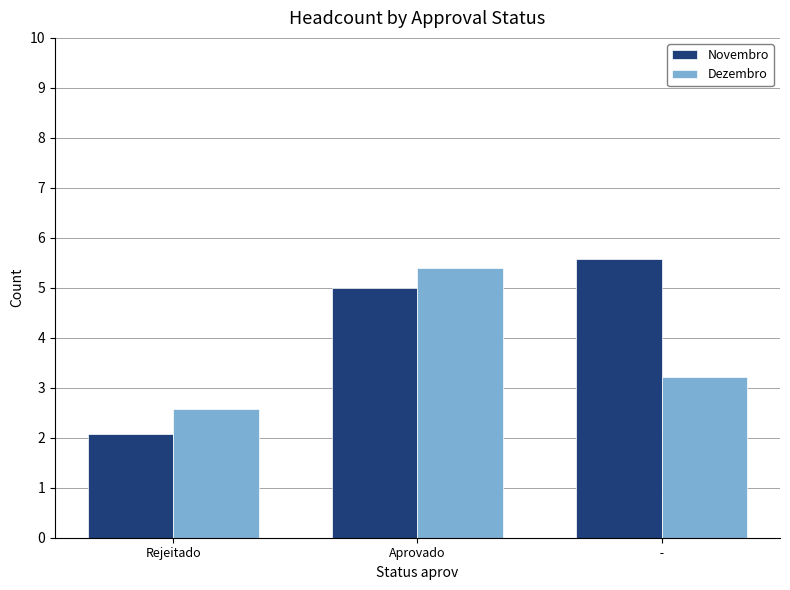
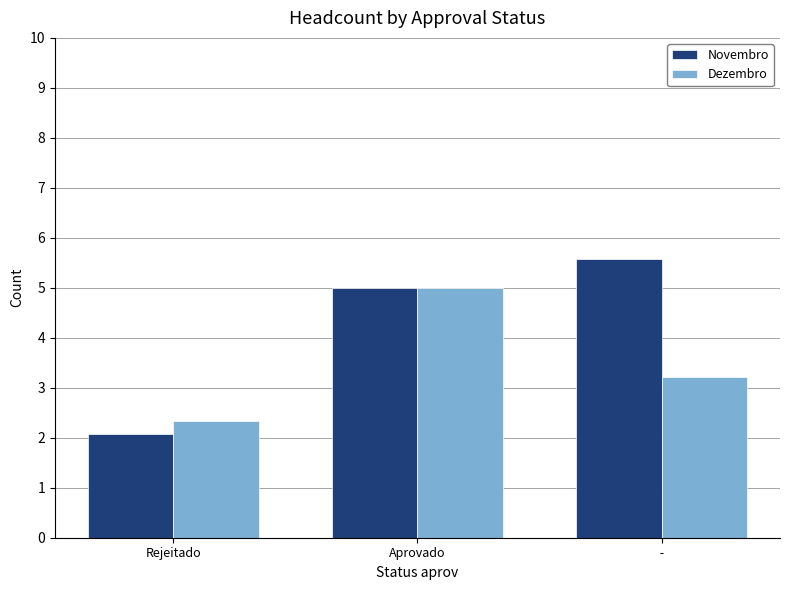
  {
    "Novembro": {
      "Rejeitado": 2.1,
      "Aprovado": 5.0,
      "-": 5.6
    },
    "Dezembro": {
-     "Rejeitado": 2.6,
-     "Aprovado": 5.4,
+     "Rejeitado": 2.3,
+     "Aprovado": 5.0,
      "-": 3.2
    }
  }
